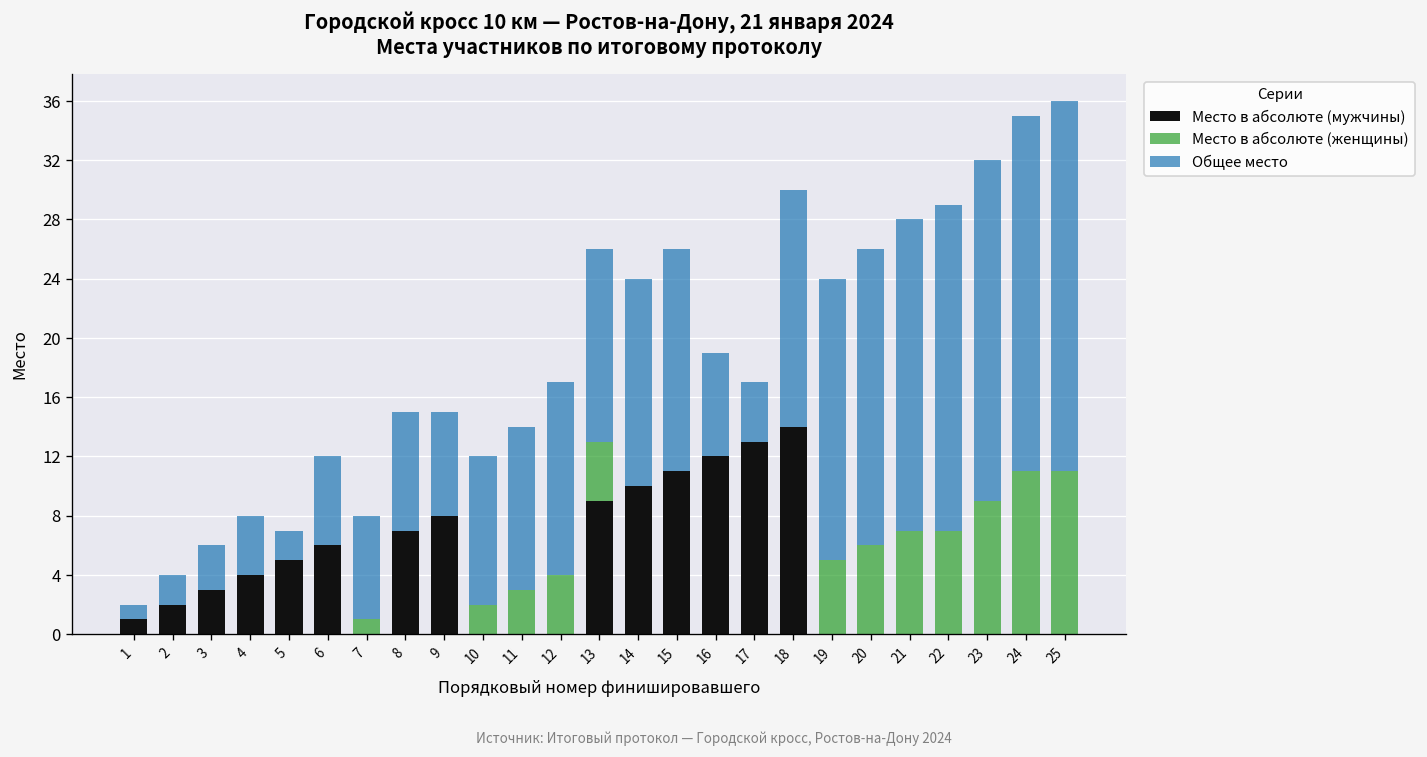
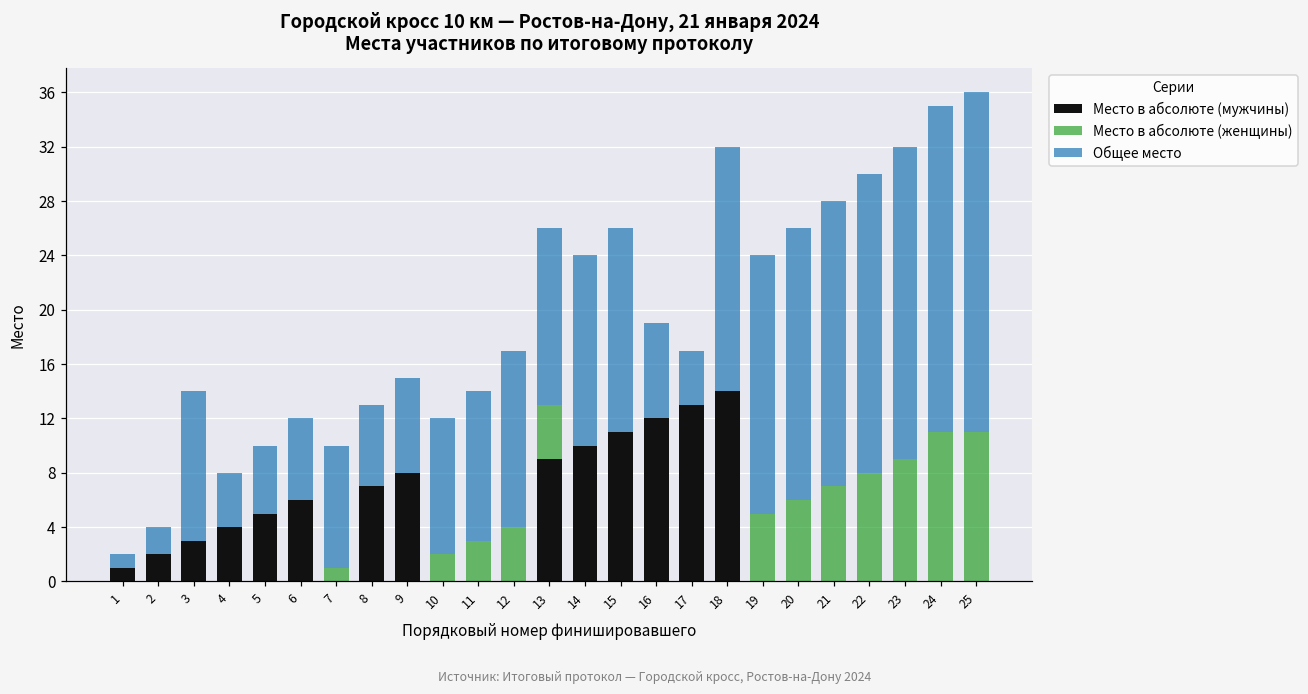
  {
    "Место в абсолюте (мужчины)": {
      "1": 1,
      "2": 2,
      "3": 3,
      "4": 4,
      "5": 5,
      "6": 6,
      "7": 0,
      "8": 7,
      "9": 8,
      "10": 0,
      "11": 0,
      "12": 0,
      "13": 9,
      "14": 10,
      "15": 11,
      "16": 12,
      "17": 13,
      "18": 14,
      "19": 0,
      "20": 0,
      "21": 0,
      "22": 0,
      "23": 0,
      "24": 0,
      "25": 0
    },
    "Место в абсолюте (женщины)": {
-     "22": 7
+     "22": 8
    },
    "Общее место": {
      "1": 1,
      "2": 2,
-     "3": 3,
+     "3": 11,
      "4": 4,
-     "5": 2,
+     "5": 5,
      "6": 6,
-     "7": 7,
-     "8": 8,
+     "7": 9,
+     "8": 6,
      "9": 7,
      "10": 10,
      "11": 11,
      "12": 13,
      "13": 13,
      "14": 14,
      "15": 15,
      "16": 7,
      "17": 4,
-     "18": 16,
+     "18": 18,
      "19": 19,
      "20": 20,
      "21": 21,
      "22": 22,
      "23": 23,
      "24": 24,
      "25": 25
    }
  }
